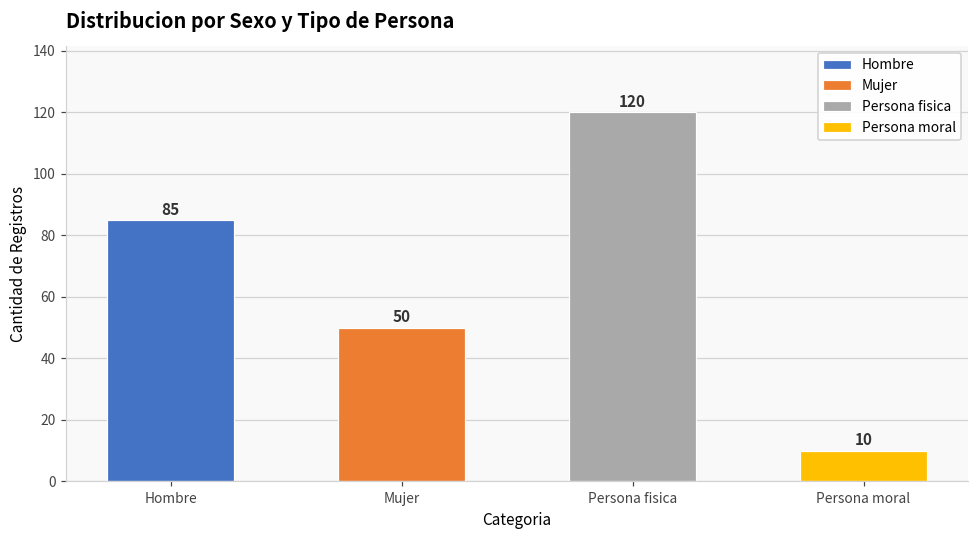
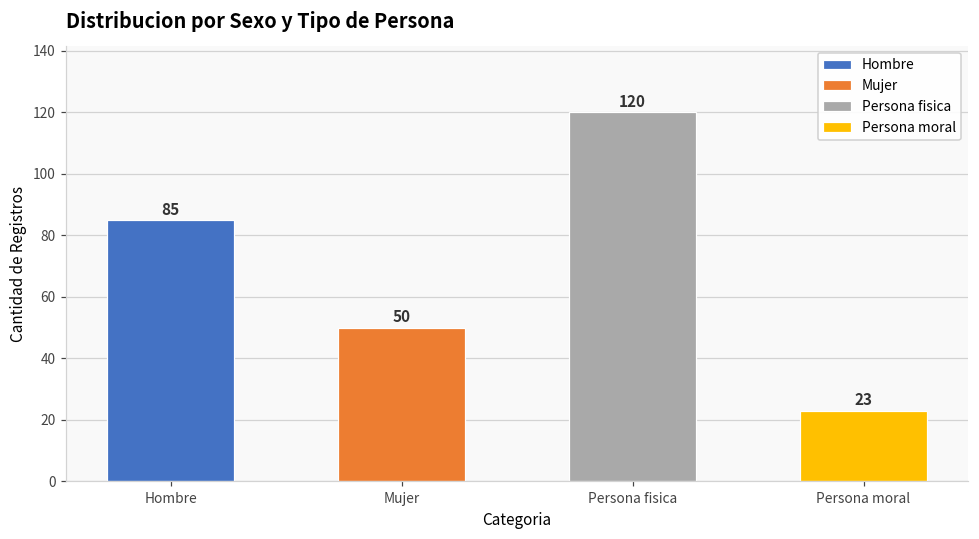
  {
    "Hombre": 85,
    "Mujer": 50,
    "Persona fisica": 120,
-   "Persona moral": 10
+   "Persona moral": 23
  }
